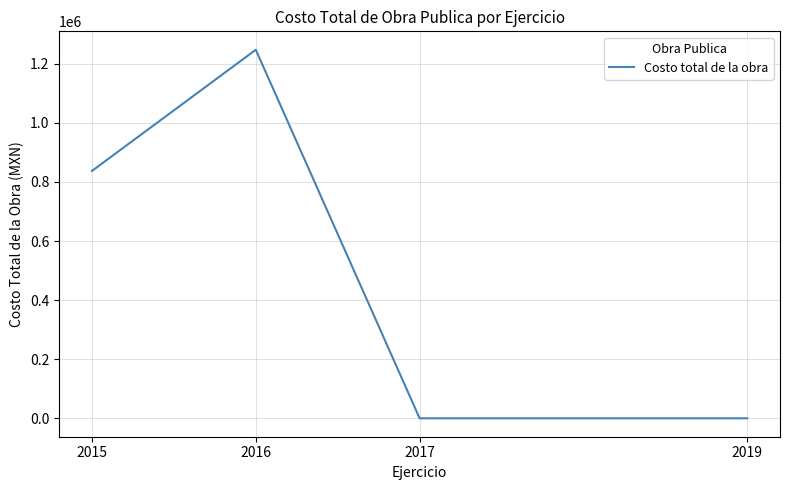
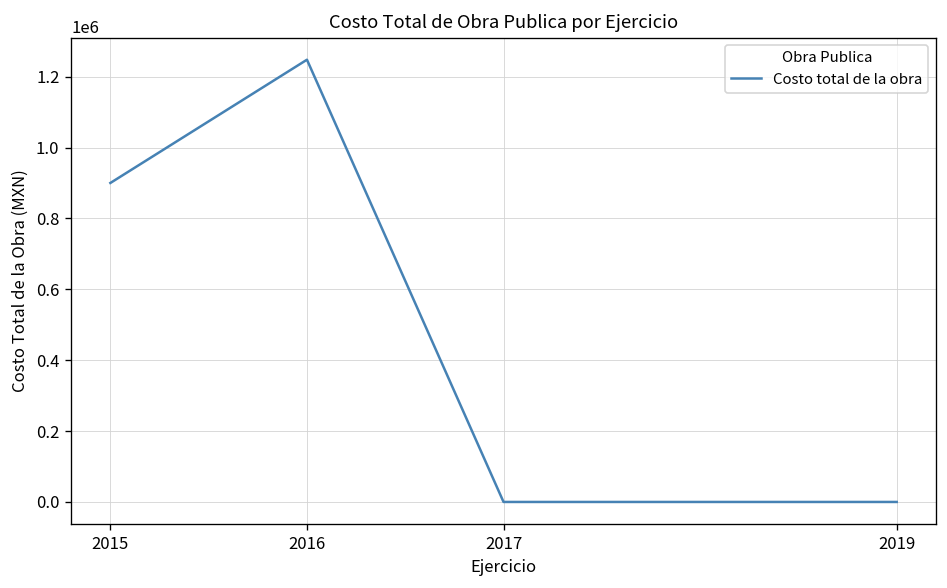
  {
-   "2015": 840000,
+   "2015": 900000,
    "2016": 1250000,
    "2017": 0,
    "2019": 0
  }
